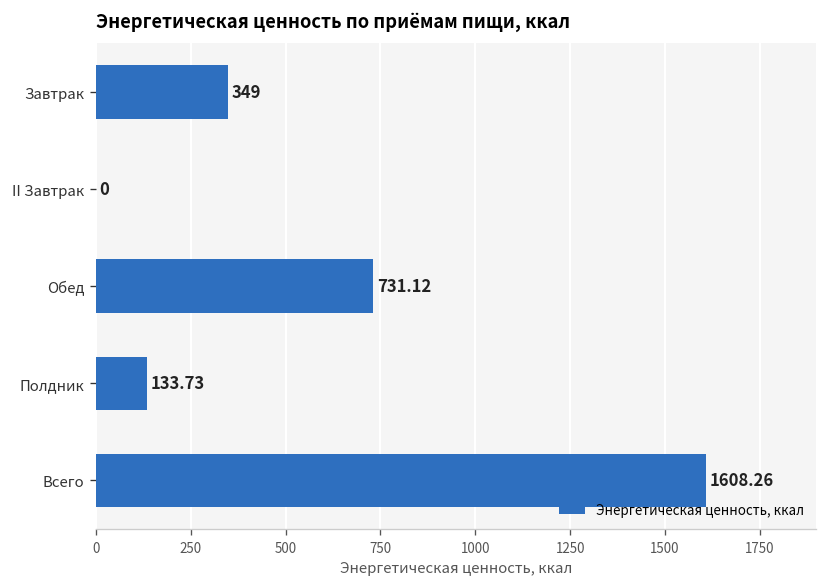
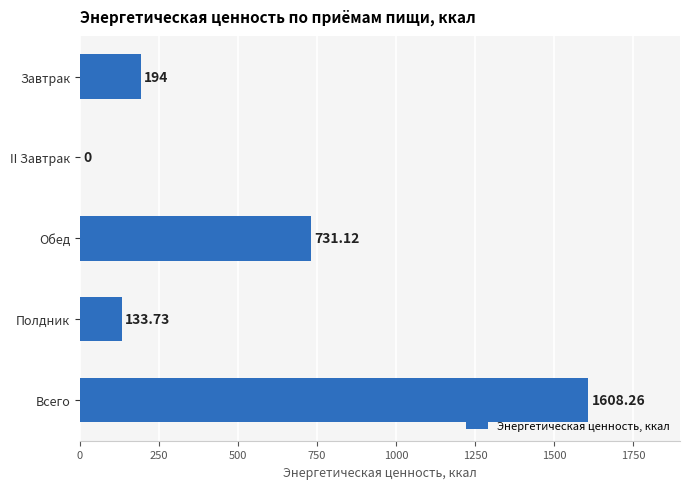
  {
-   "Завтрак": 349,
+   "Завтрак": 194,
    "II Завтрак": 0,
    "Обед": 731.12,
    "Полдник": 133.73,
    "Всего": 1608.26
  }
